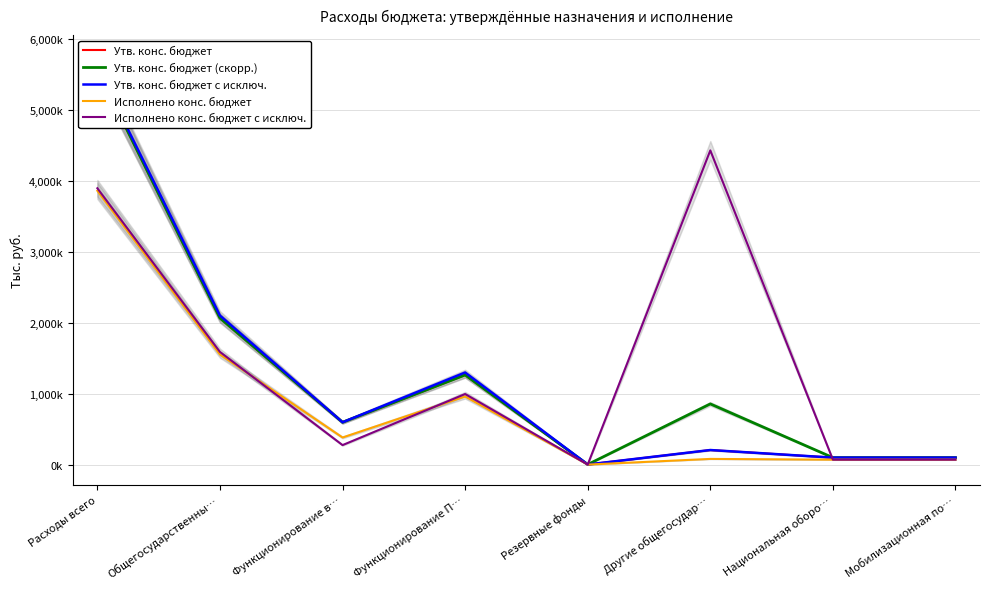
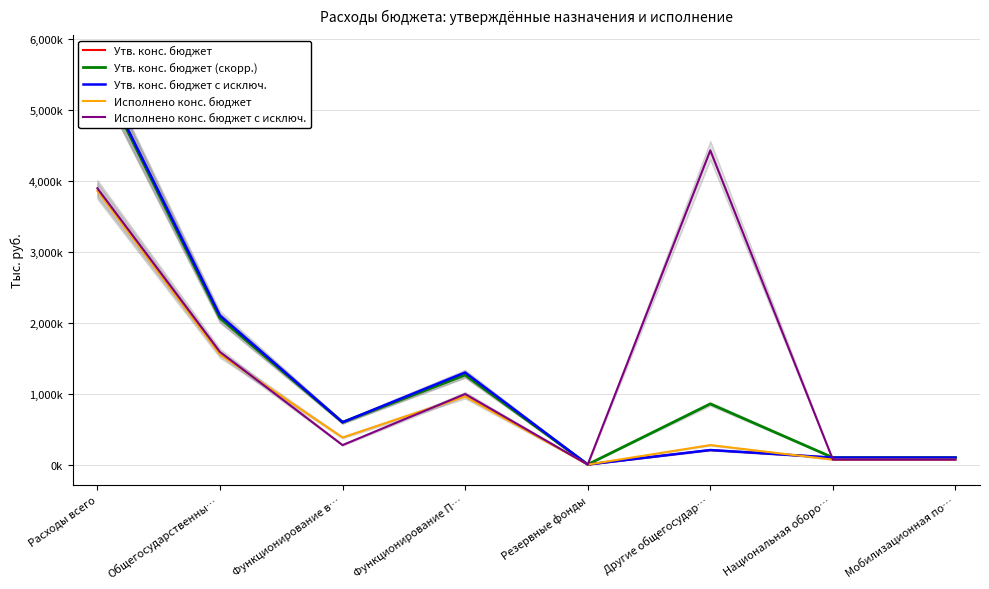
  {
    "Исполнено конс. бюджет": {
-     "Другие общегосудар…": "100,000"
+     "Другие общегосудар…": "300,000"
    },
    "Исполнено конс. бюджет с исключ.": {
      "Другие общегосудар…": "4,400,000"
    }
  }
